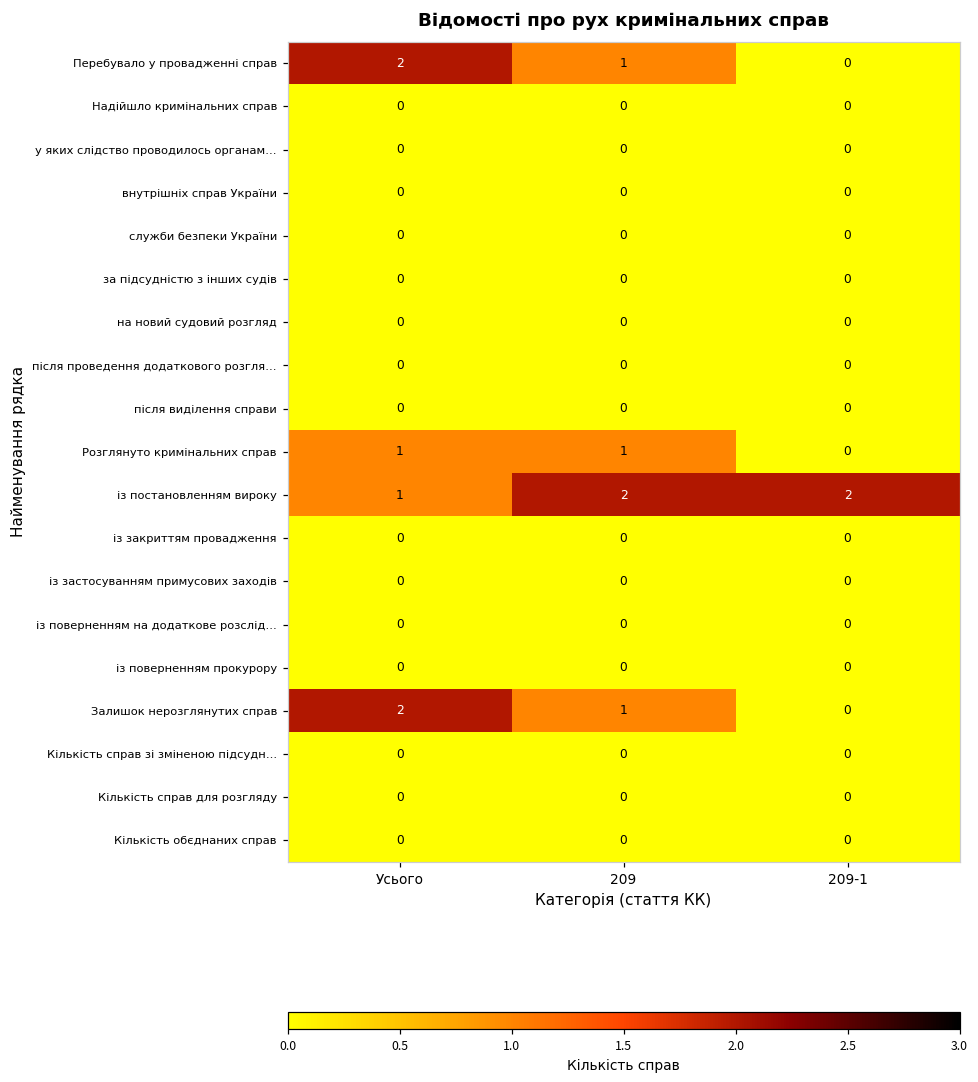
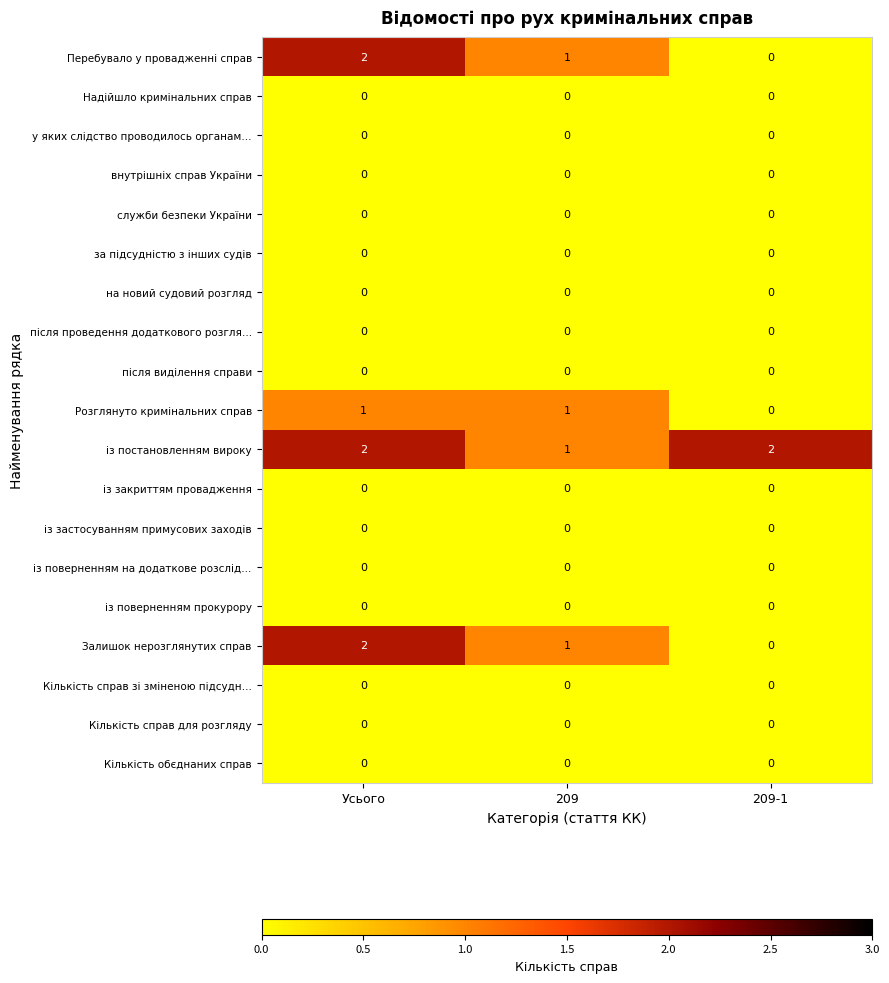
  {
    "Перебувало у провадженні справ": {
      "Усього": 2,
      "209": 1,
      "209-1": 0
    },
    "Надійшло кримінальних справ": {
      "Усього": 0,
      "209": 0,
      "209-1": 0
    },
    "у яких слідство проводилось органам…": {
      "Усього": 0,
      "209": 0,
      "209-1": 0
    },
    "внутрішніх справ України": {
      "Усього": 0,
      "209": 0,
      "209-1": 0
    },
    "служби безпеки України": {
      "Усього": 0,
      "209": 0,
      "209-1": 0
    },
    "за підсудністю з інших судів": {
      "Усього": 0,
      "209": 0,
      "209-1": 0
    },
    "на новий судовий розгляд": {
      "Усього": 0,
      "209": 0,
      "209-1": 0
    },
    "після проведення додаткового розгля…": {
      "Усього": 0,
      "209": 0,
      "209-1": 0
    },
    "після виділення справи": {
      "Усього": 0,
      "209": 0,
      "209-1": 0
    },
    "Розглянуто кримінальних справ": {
      "Усього": 1,
      "209": 1,
      "209-1": 0
    },
    "із постановленням вироку": {
-     "Усього": 1,
-     "209": 2,
+     "Усього": 2,
+     "209": 1,
      "209-1": 2
    },
    "із закриттям провадження": {
      "Усього": 0,
      "209": 0,
      "209-1": 0
    },
    "із застосуванням примусових заходів": {
      "Усього": 0,
      "209": 0,
      "209-1": 0
    },
    "із поверненням на додаткове розслід…": {
      "Усього": 0,
      "209": 0,
      "209-1": 0
    },
    "із поверненням прокурору": {
      "Усього": 0,
      "209": 0,
      "209-1": 0
    },
    "Залишок нерозглянутих справ": {
      "Усього": 2,
      "209": 1,
      "209-1": 0
    },
    "Кількість справ зі зміненою підсудн…": {
      "Усього": 0,
      "209": 0,
      "209-1": 0
    },
    "Кількість справ для розгляду": {
      "Усього": 0,
      "209": 0,
      "209-1": 0
    },
    "Кількість обєднаних справ": {
      "Усього": 0,
      "209": 0,
      "209-1": 0
    }
  }
